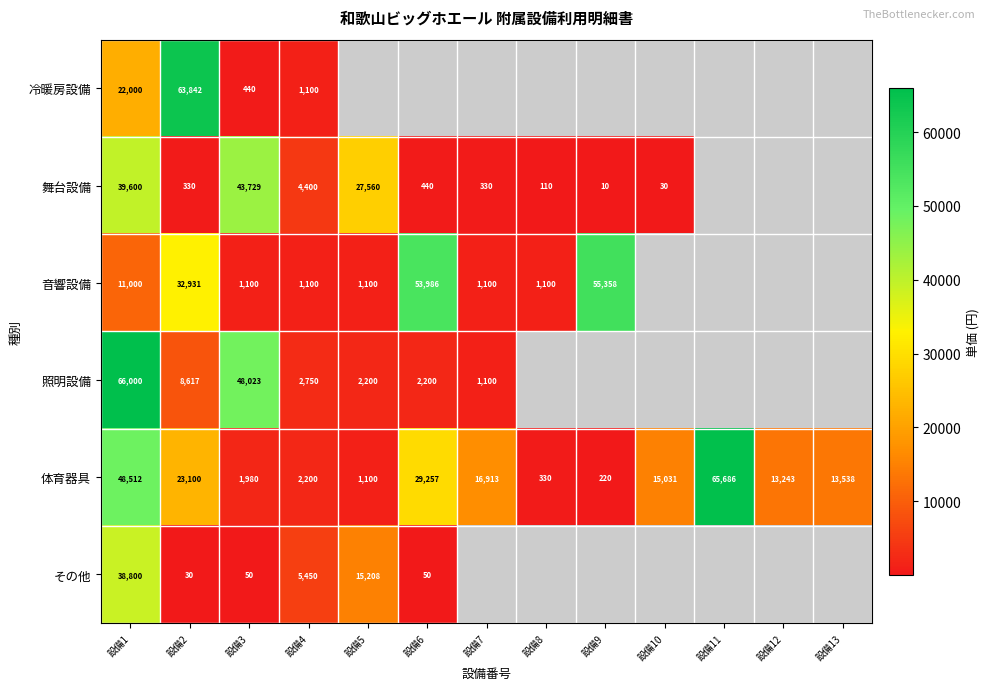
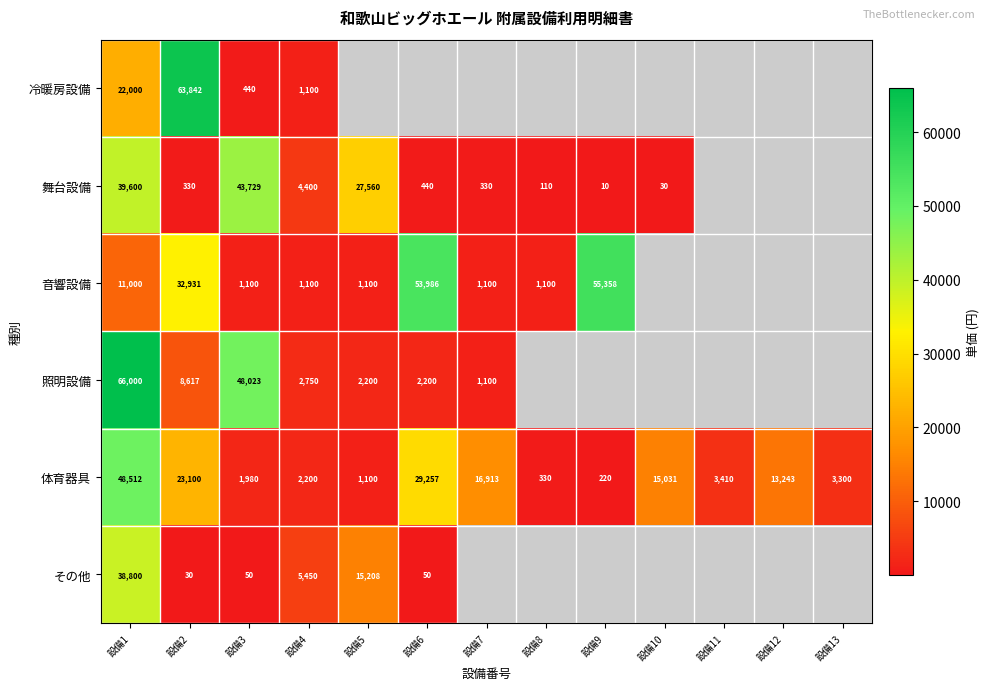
  {
    "冷暖房設備": {
      "設備1": "22,000",
      "設備2": "63,842",
      "設備3": "440",
      "設備4": "1,100"
    },
    "舞台設備": {
      "設備1": "39,600",
      "設備2": "330",
      "設備3": "43,729",
      "設備4": "4,400",
      "設備5": "27,560",
      "設備6": "440",
      "設備7": "330",
      "設備8": "110",
      "設備9": "10",
      "設備10": "30"
    },
    "音響設備": {
      "設備1": "11,000",
      "設備2": "32,931",
      "設備3": "1,100",
      "設備4": "1,100",
      "設備5": "1,100",
      "設備6": "53,986",
      "設備7": "1,100",
      "設備8": "1,100",
      "設備9": "55,358"
    },
    "照明設備": {
      "設備1": "66,000",
      "設備2": "8,617",
      "設備3": "48,023",
      "設備4": "2,750",
      "設備5": "2,200",
      "設備6": "2,200",
      "設備7": "1,100"
    },
    "体育器具": {
      "設備1": "48,512",
      "設備2": "23,100",
      "設備3": "1,980",
      "設備4": "2,200",
      "設備5": "1,100",
      "設備6": "29,257",
      "設備7": "16,913",
      "設備8": "330",
      "設備9": "220",
      "設備10": "15,031",
-     "設備11": "65,686",
+     "設備11": "3,410",
      "設備12": "13,243",
-     "設備13": "13,538"
+     "設備13": "3,300"
    },
    "その他": {
      "設備1": "38,800",
      "設備2": "30",
      "設備3": "50",
      "設備4": "5,450",
      "設備5": "15,208",
      "設備6": "50"
    }
  }
